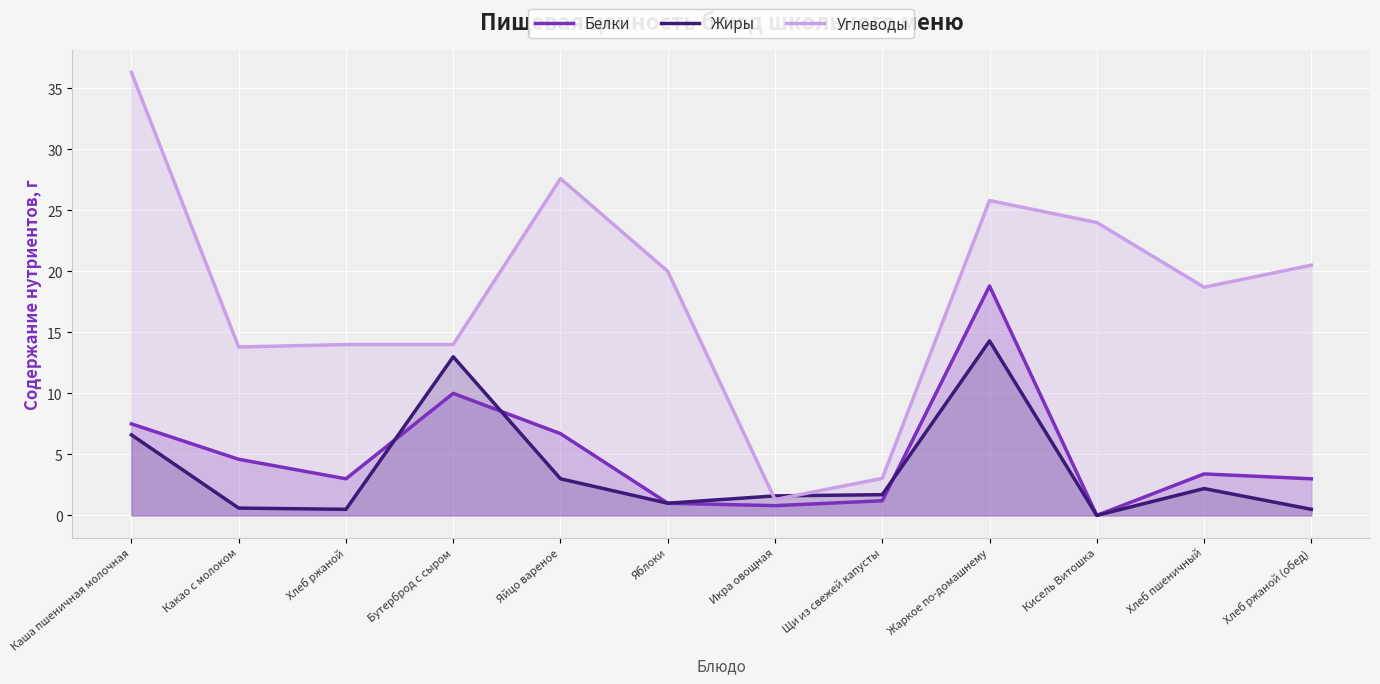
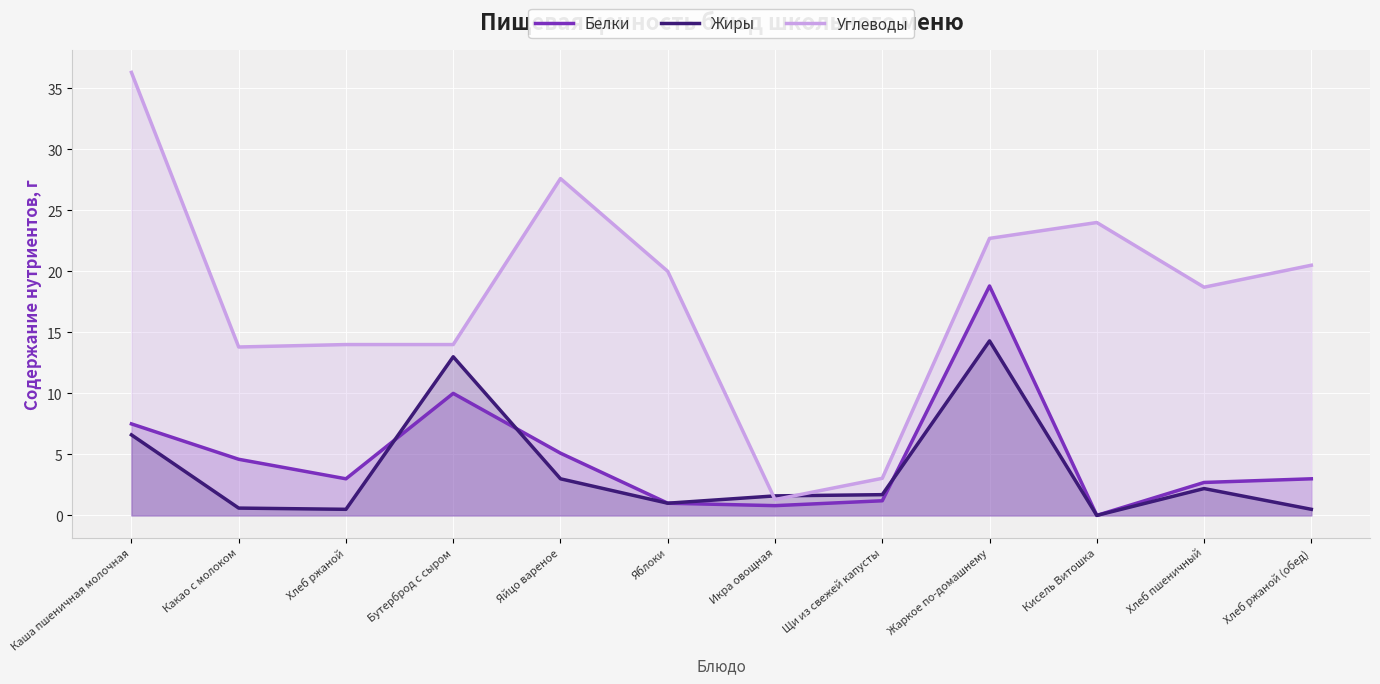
  {
    "Белки": {
      "Каша пшеничная молочная": 7.5,
      "Какао с молоком": 4.6,
      "Хлеб ржаной": 3.0,
      "Бутерброд с сыром": 10.0,
-     "Яйцо вареное": 6.7,
+     "Яйцо вареное": 5.1,
      "Икра овощная": 0.8,
      "Щи из свежей капусты": 1.2,
      "Жаркое по-домашнему": 18.8,
-     "Хлеб пшеничный": 3.4,
+     "Хлеб пшеничный": 2.7,
      "Хлеб ржаной (обед)": 3.0
    },
    "Жиры": {
      "Каша пшеничная молочная": 6.6,
      "Какао с молоком": 0.6,
      "Хлеб ржаной": 0.5,
      "Бутерброд с сыром": 13.0,
      "Яйцо вареное": 3.0,
      "Икра овощная": 1.6,
      "Щи из свежей капусты": 1.7,
      "Жаркое по-домашнему": 14.3,
      "Хлеб пшеничный": 2.2,
      "Хлеб ржаной (обед)": 0.5
    },
    "Углеводы": {
      "Каша пшеничная молочная": 36.3,
      "Какао с молоком": 13.8,
      "Хлеб ржаной": 14.0,
      "Бутерброд с сыром": 14.0,
      "Яйцо вареное": 27.6,
      "Яблоки": 20.0,
      "Икра овощная": 1.3,
      "Щи из свежей капусты": 3.0,
-     "Жаркое по-домашнему": 25.8,
+     "Жаркое по-домашнему": 22.7,
      "Кисель Витошка": 24.0,
      "Хлеб пшеничный": 18.7,
      "Хлеб ржаной (обед)": 20.5
    }
  }
